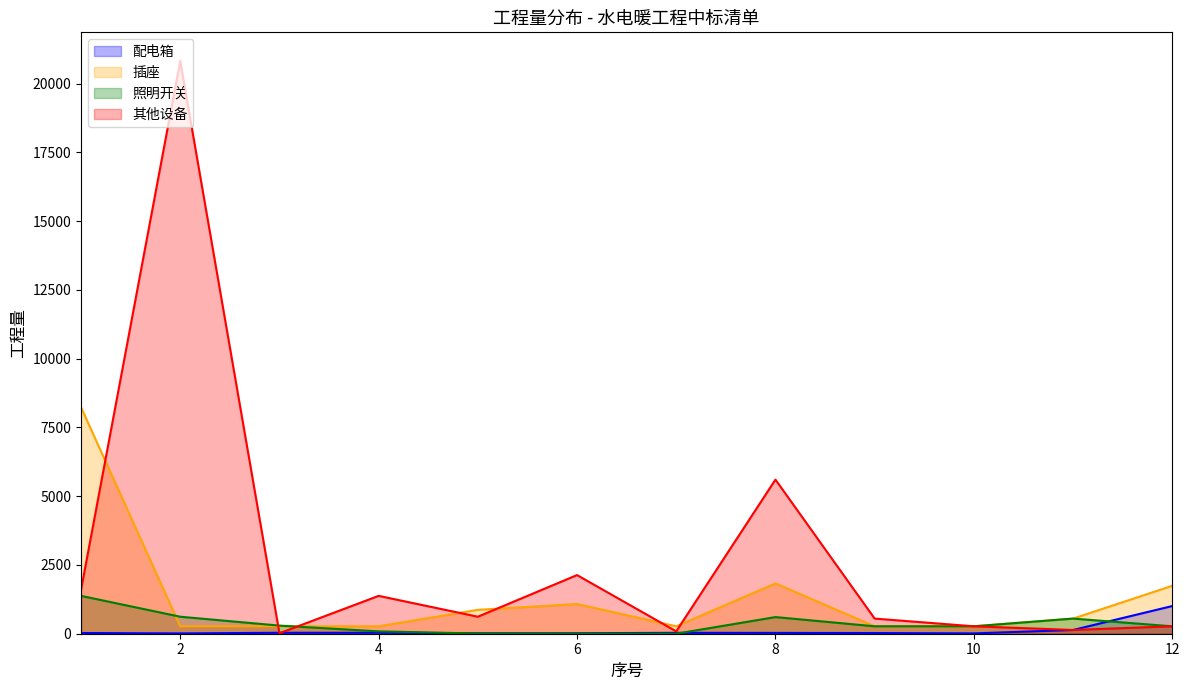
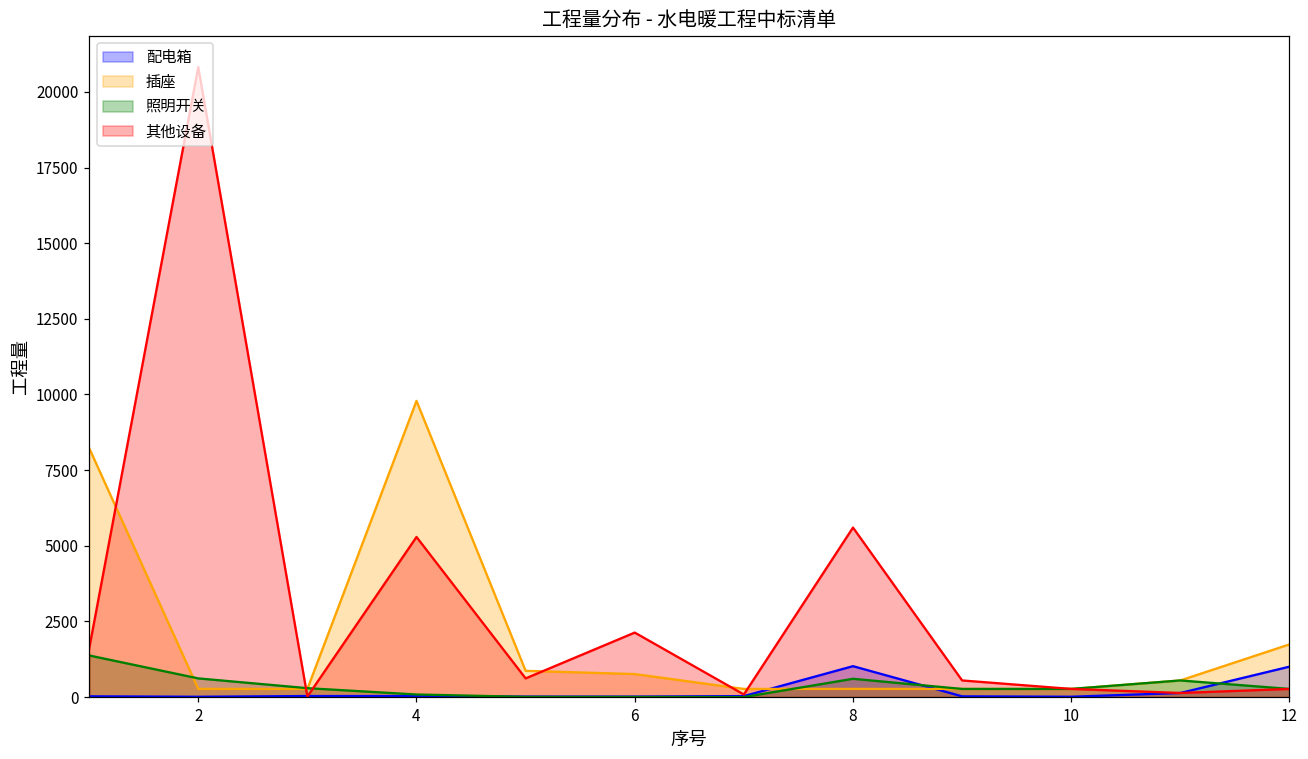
  {
    "配电箱": {
      "2": 0,
-     "8": 0,
+     "8": 1000,
      "10": 0,
      "12": 1000
    },
    "插座": {
      "2": 300,
-     "4": 300,
-     "6": 1100,
-     "8": 1800,
+     "4": 9800,
+     "6": 800,
+     "8": 300,
      "12": 1700
    },
    "照明开关": {
      "2": 600,
      "8": 600
    },
    "其他设备": {
-     "4": 1400,
+     "4": 5300,
      "6": 2100,
      "8": 5600
    }
  }
